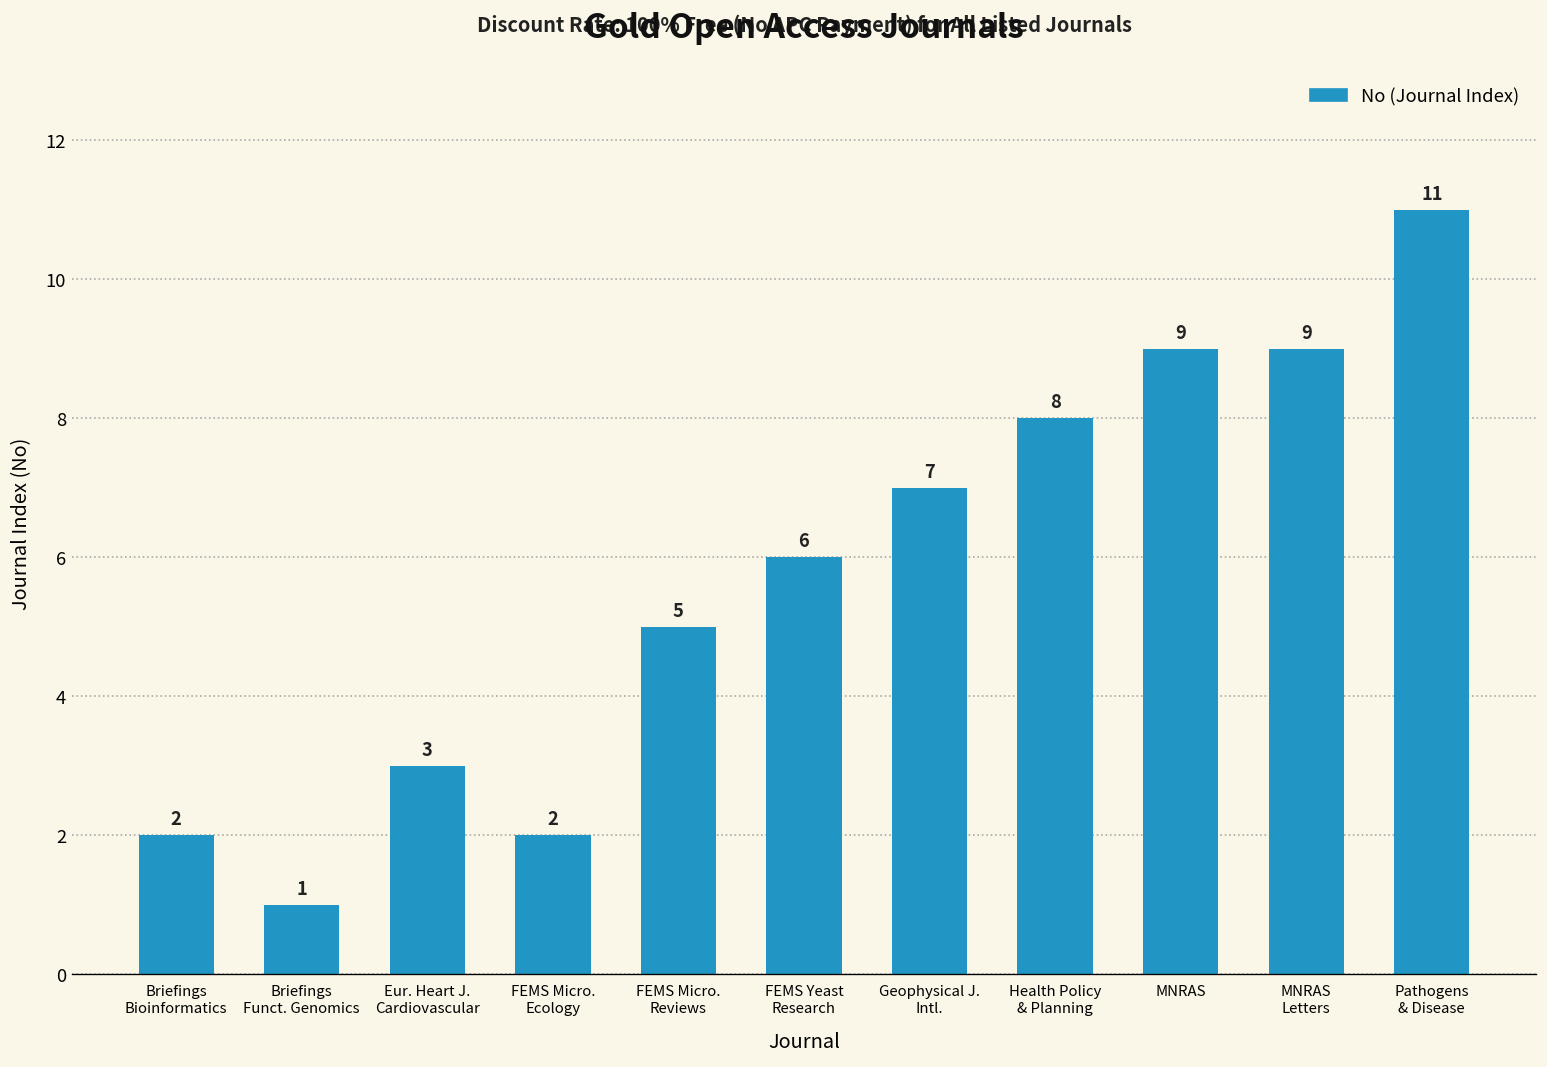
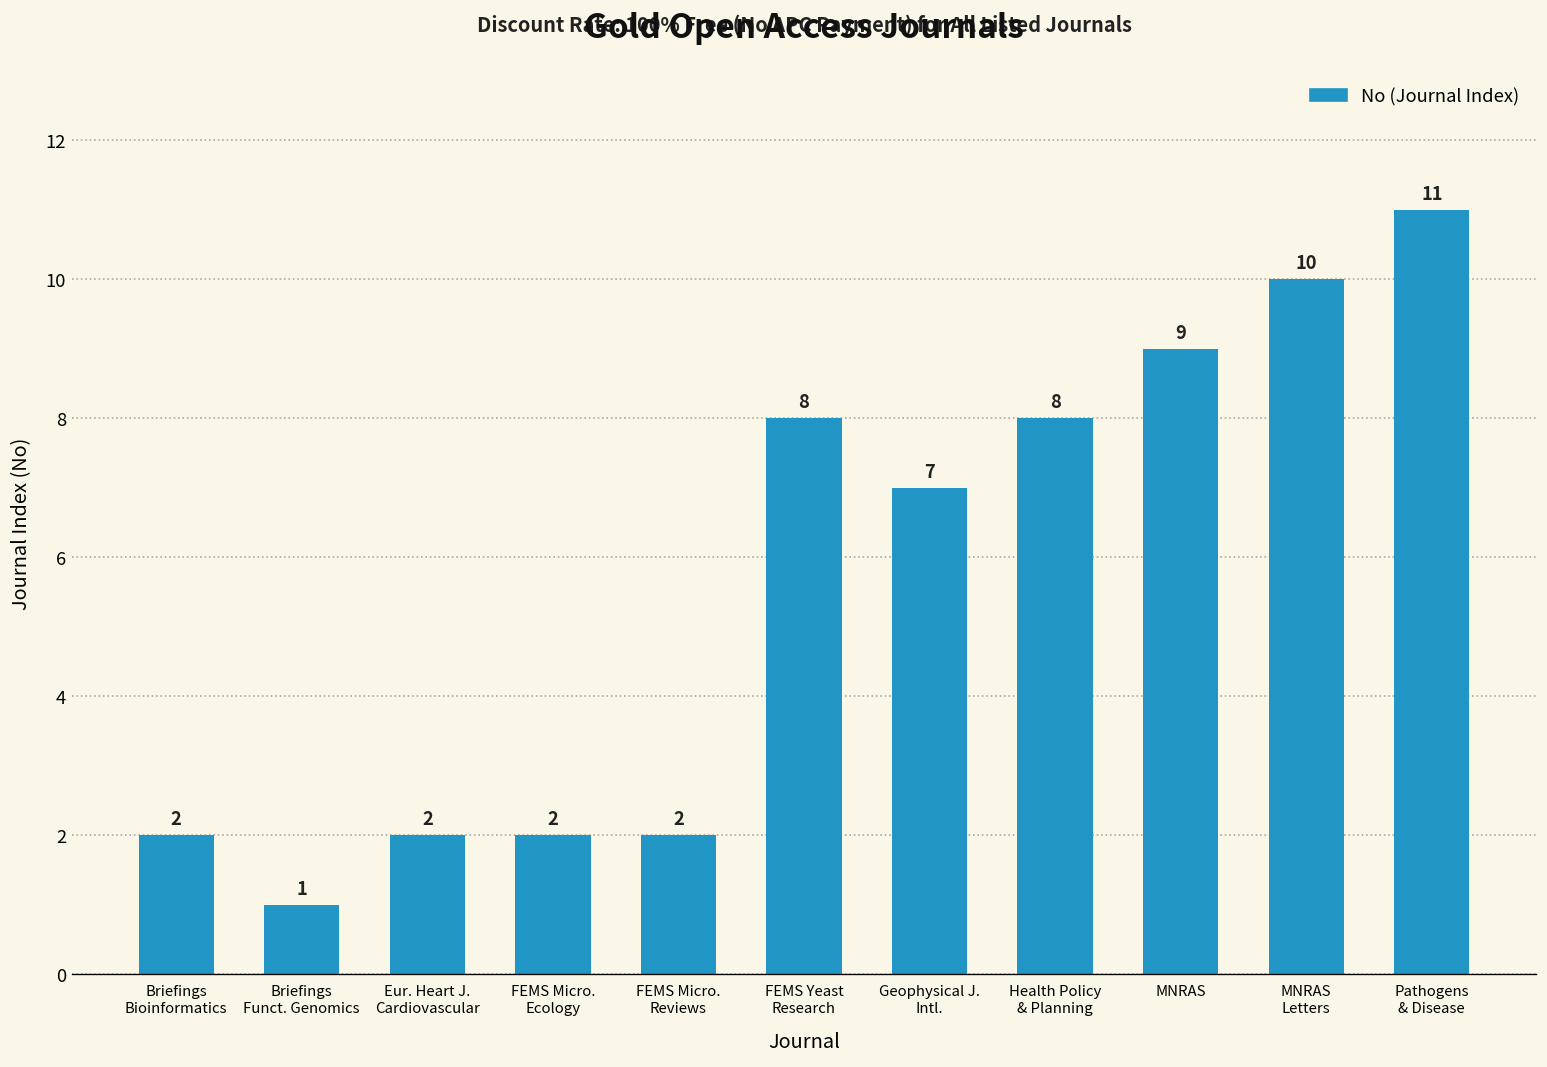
  {
    "Briefings Bioinformatics": 2,
    "Briefings Funct. Genomics": 1,
-   "Eur. Heart J. Cardiovascular": 3,
+   "Eur. Heart J. Cardiovascular": 2,
    "FEMS Micro. Ecology": 2,
-   "FEMS Micro. Reviews": 5,
-   "FEMS Yeast Research": 6,
+   "FEMS Micro. Reviews": 2,
+   "FEMS Yeast Research": 8,
    "Geophysical J. Intl.": 7,
    "Health Policy & Planning": 8,
    "MNRAS": 9,
-   "MNRAS Letters": 9,
+   "MNRAS Letters": 10,
    "Pathogens & Disease": 11
  }
